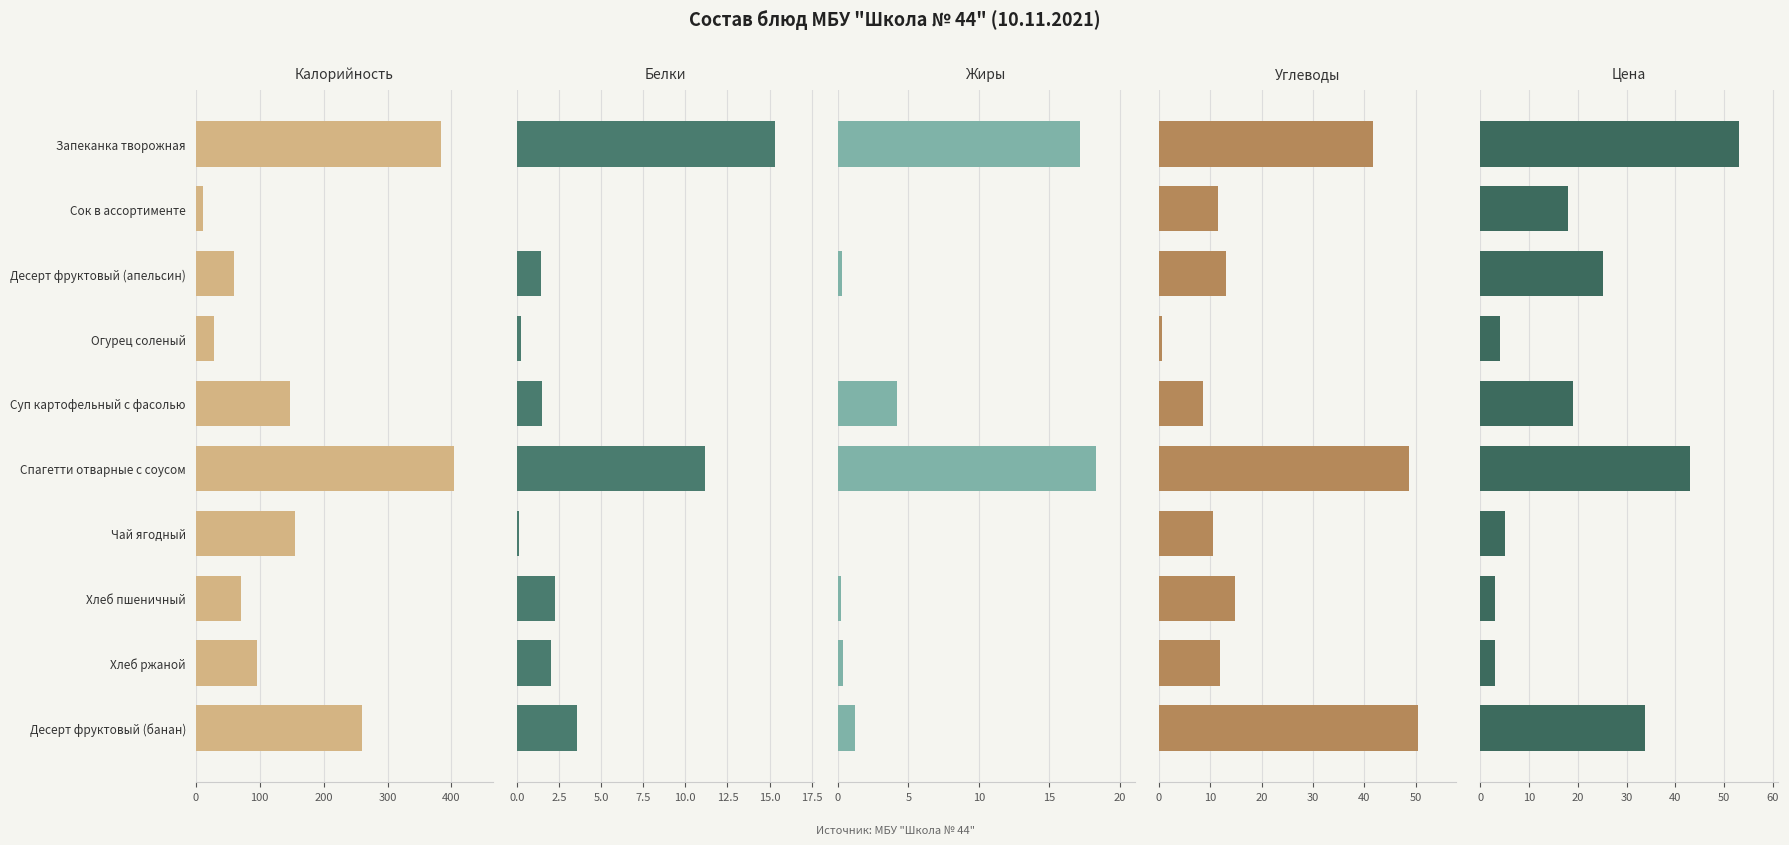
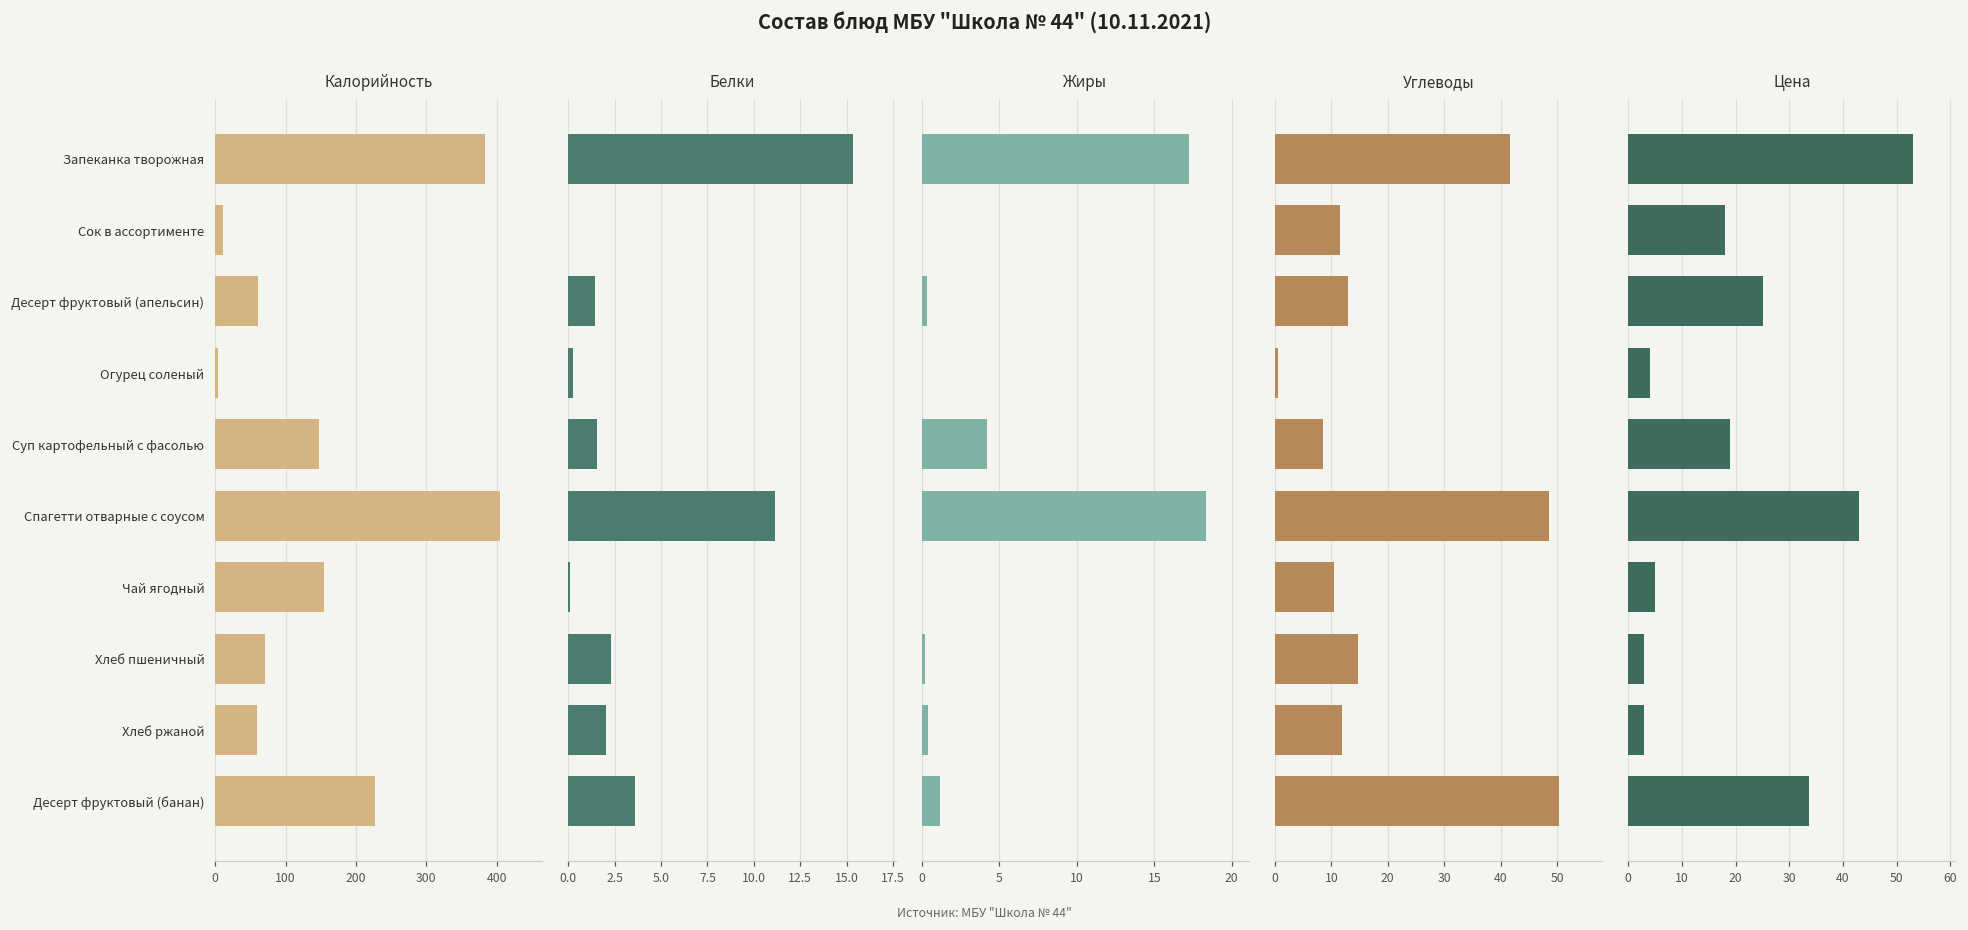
  {
    "Калорийность": {
      "Запеканка творожная": 380,
      "Сок в ассортименте": 10,
      "Десерт фруктовый (апельсин)": 60,
-     "Огурец соленый": 30,
+     "Огурец соленый": 0,
      "Суп картофельный с фасолью": 150,
      "Спагетти отварные с соусом": 400,
      "Чай ягодный": 150,
      "Хлеб пшеничный": 70,
-     "Хлеб ржаной": 100,
-     "Десерт фруктовый (банан)": 260
+     "Хлеб ржаной": 60,
+     "Десерт фруктовый (банан)": 230
    }
  }
